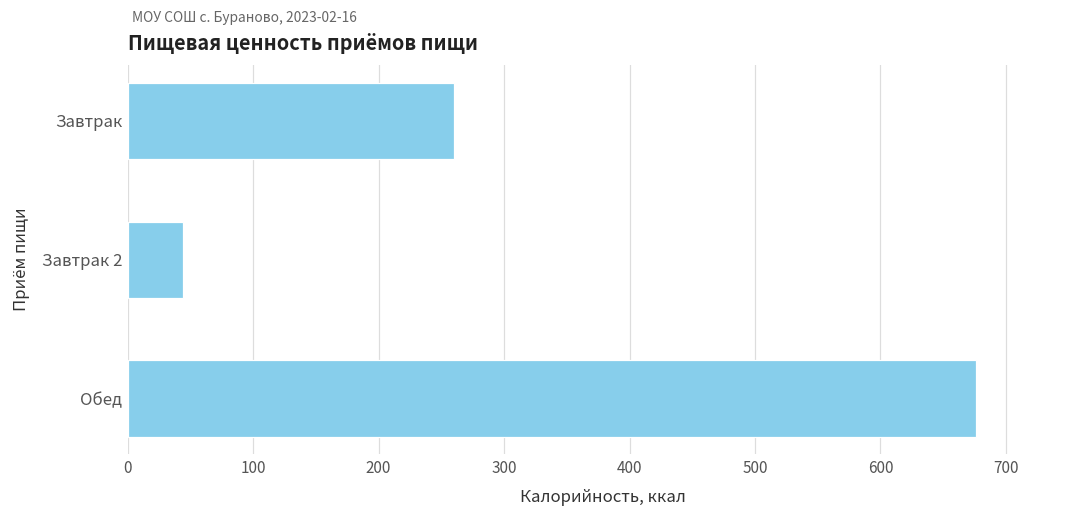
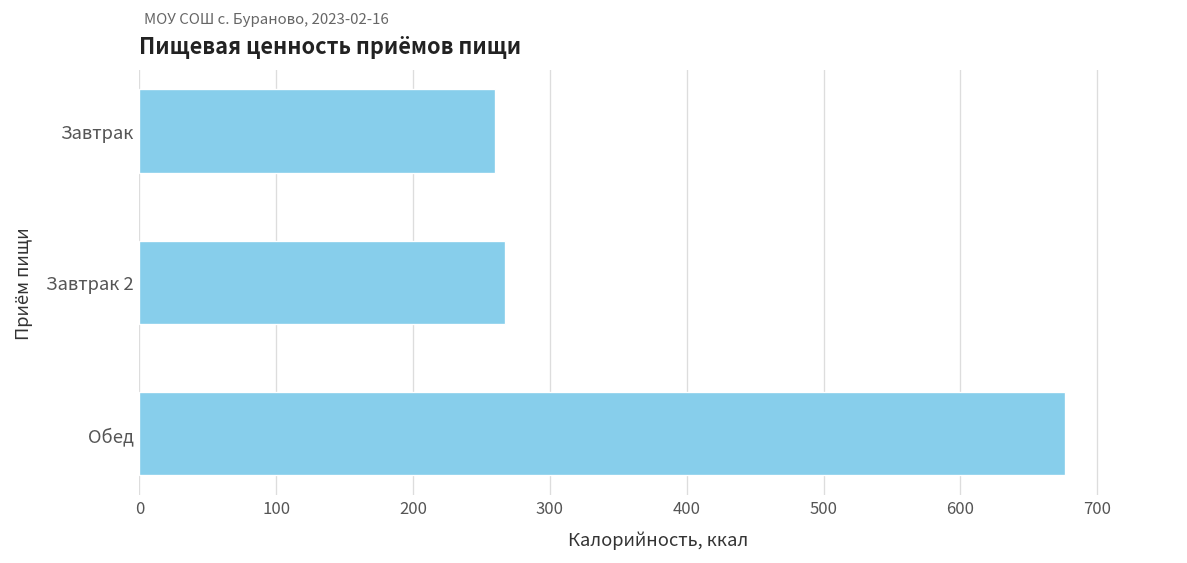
  {
    "Завтрак": 260,
-   "Завтрак 2": 44,
+   "Завтрак 2": 267,
    "Обед": 676
  }
